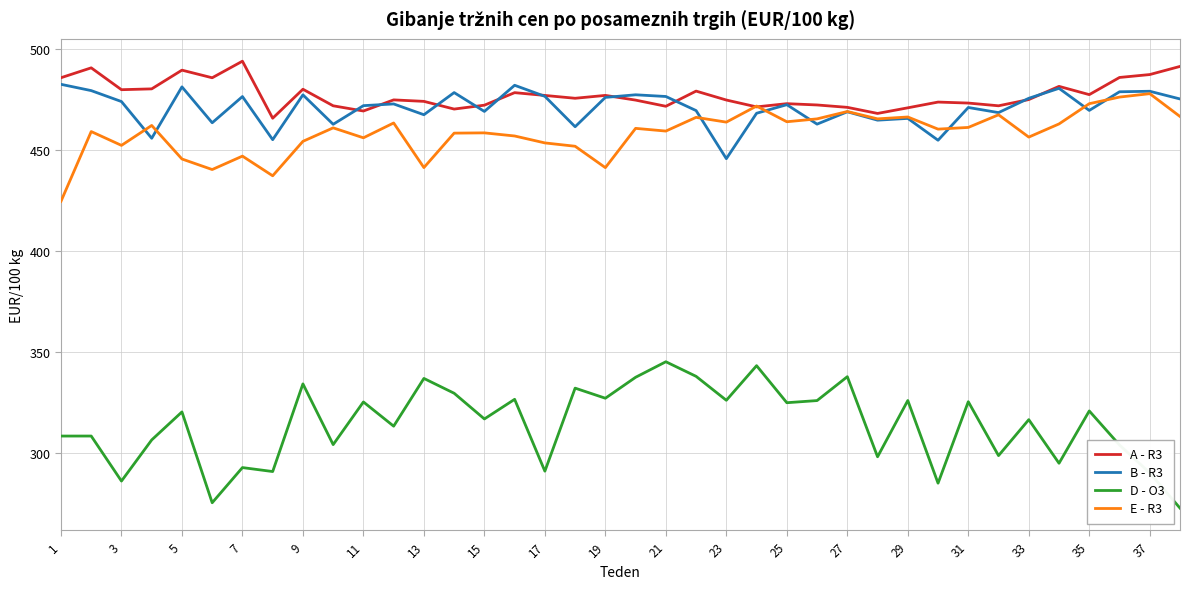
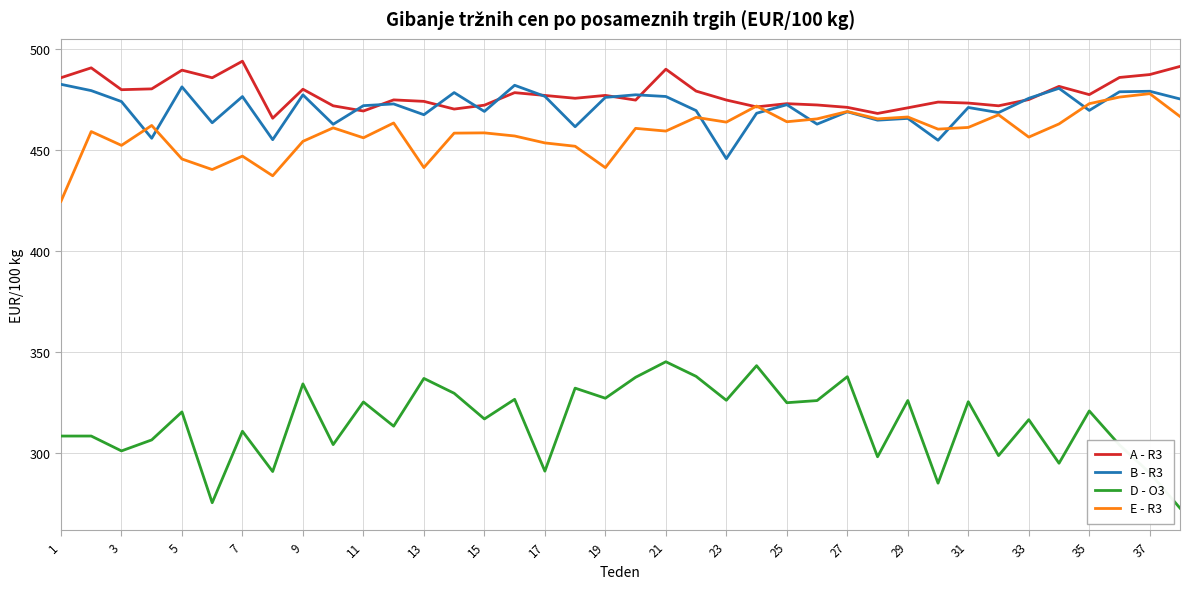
  {
    "A - R3": {
      "1": 486,
      "3": 480,
      "5": 489,
      "7": 494,
      "9": 480,
      "11": 469,
      "13": 474,
      "15": 472,
-     "21": 471,
+     "21": 490,
      "23": 475,
      "27": 471,
      "29": 471,
      "31": 473,
      "35": 477,
      "37": 487
    },
    "B - R3": {
      "1": 482,
      "3": 474,
      "5": 481,
      "7": 476,
      "9": 477,
      "11": 472,
      "13": 467,
      "15": 469,
      "21": 476,
      "23": 446,
      "31": 471,
      "35": 469
    },
    "D - O3": {
      "1": 308,
-     "3": 286,
+     "3": 301,
      "5": 320,
-     "7": 293,
+     "7": 311,
      "9": 334,
      "11": 325,
      "13": 337,
      "15": 317,
      "17": 291,
      "19": 327,
      "21": 345,
      "23": 326,
      "25": 325,
      "27": 338,
      "29": 326,
      "31": 325,
      "33": 316,
      "35": 321
    },
    "E - R3": {
      "1": 424,
      "3": 452,
      "5": 445,
      "7": 447,
      "9": 454,
      "11": 456,
      "13": 441,
      "15": 458,
      "17": 453,
      "19": 441,
      "21": 459,
      "23": 464,
      "25": 464,
      "31": 461,
      "33": 456,
      "35": 473
    }
  }
